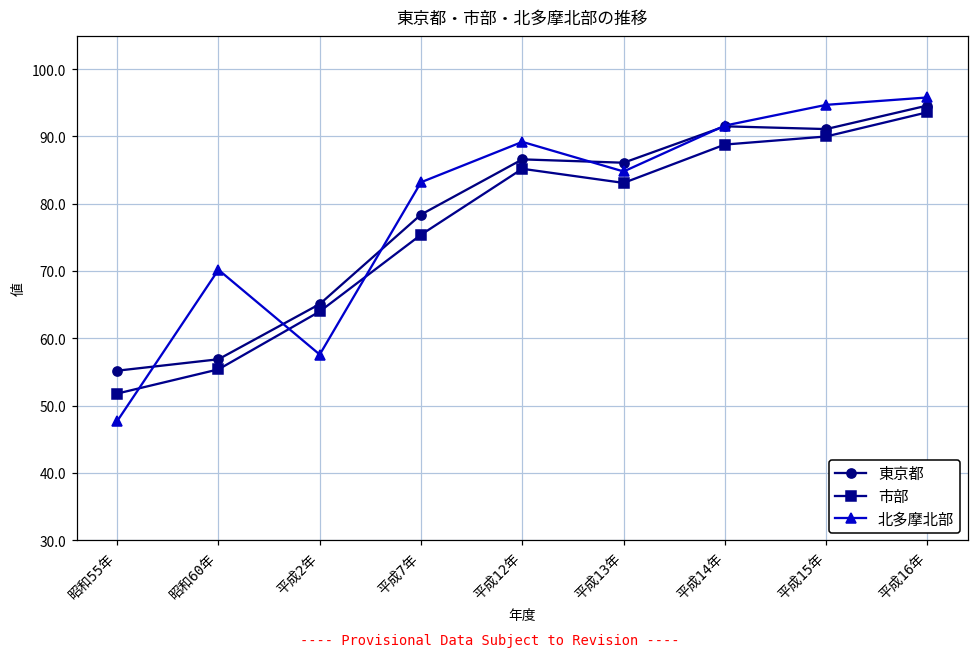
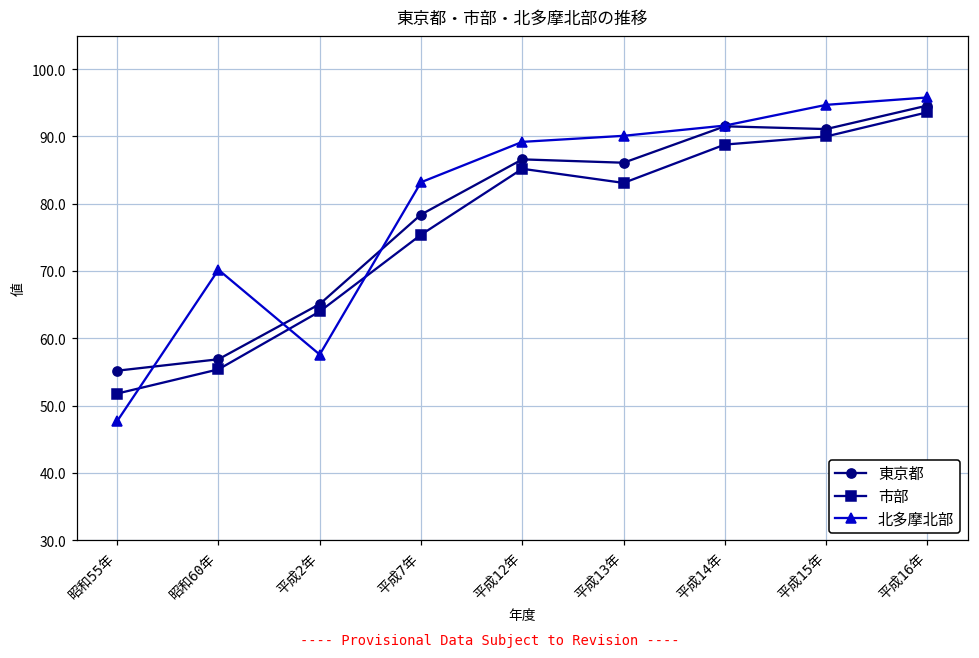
  {
    "北多摩北部": {
      "昭和55年": 48,
      "昭和60年": 70,
      "平成2年": 58,
      "平成7年": 83,
      "平成12年": 89,
-     "平成13年": 85,
+     "平成13年": 90,
      "平成15年": 95,
      "平成16年": 96
    }
  }
